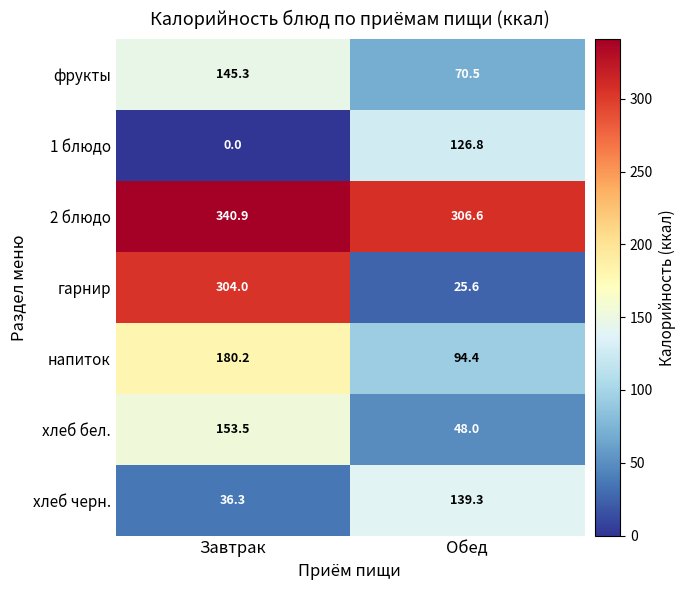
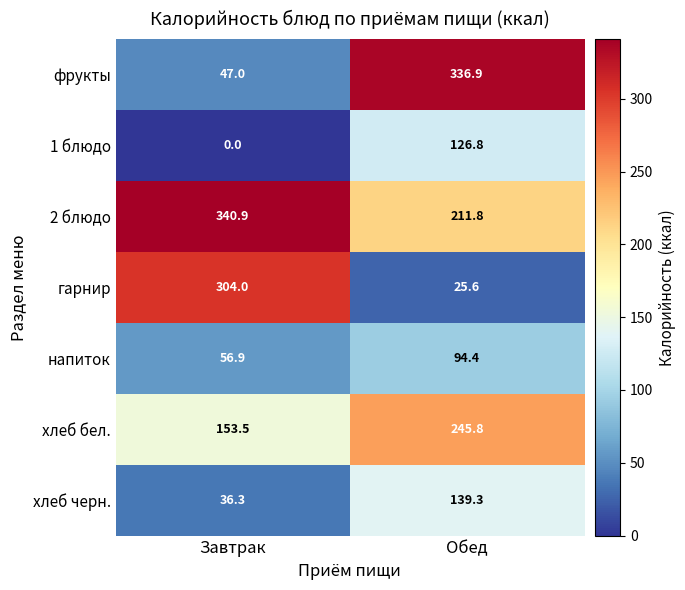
  {
    "фрукты": {
-     "Завтрак": 145.3,
-     "Обед": 70.5
+     "Завтрак": 47.0,
+     "Обед": 336.9
    },
    "1 блюдо": {
      "Завтрак": 0.0,
      "Обед": 126.8
    },
    "2 блюдо": {
      "Завтрак": 340.9,
-     "Обед": 306.6
+     "Обед": 211.8
    },
    "гарнир": {
      "Завтрак": 304.0,
      "Обед": 25.6
    },
    "напиток": {
-     "Завтрак": 180.2,
+     "Завтрак": 56.9,
      "Обед": 94.4
    },
    "хлеб бел.": {
      "Завтрак": 153.5,
-     "Обед": 48.0
+     "Обед": 245.8
    },
    "хлеб черн.": {
      "Завтрак": 36.3,
      "Обед": 139.3
    }
  }
